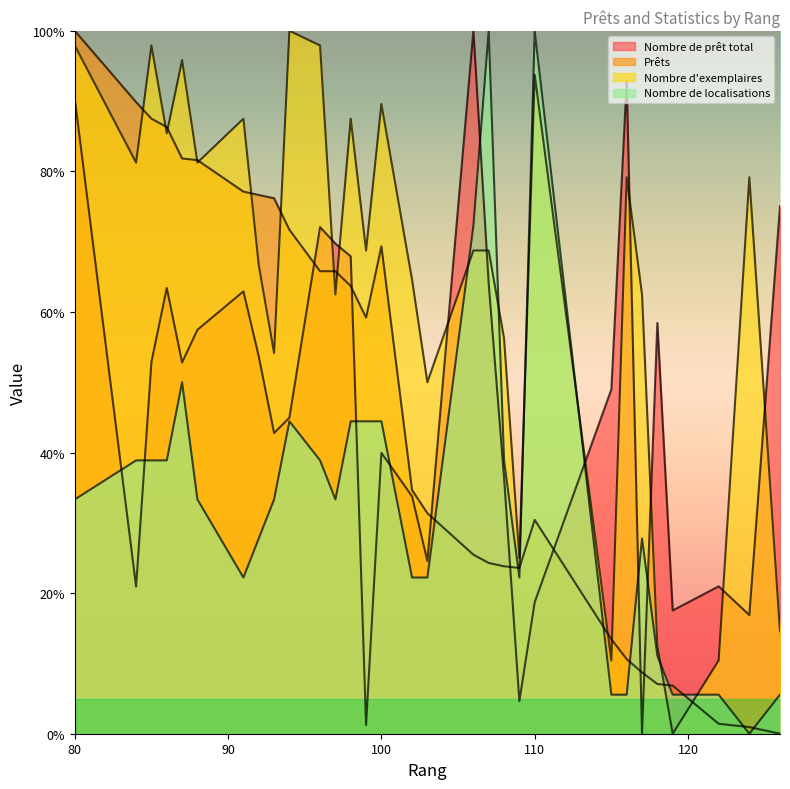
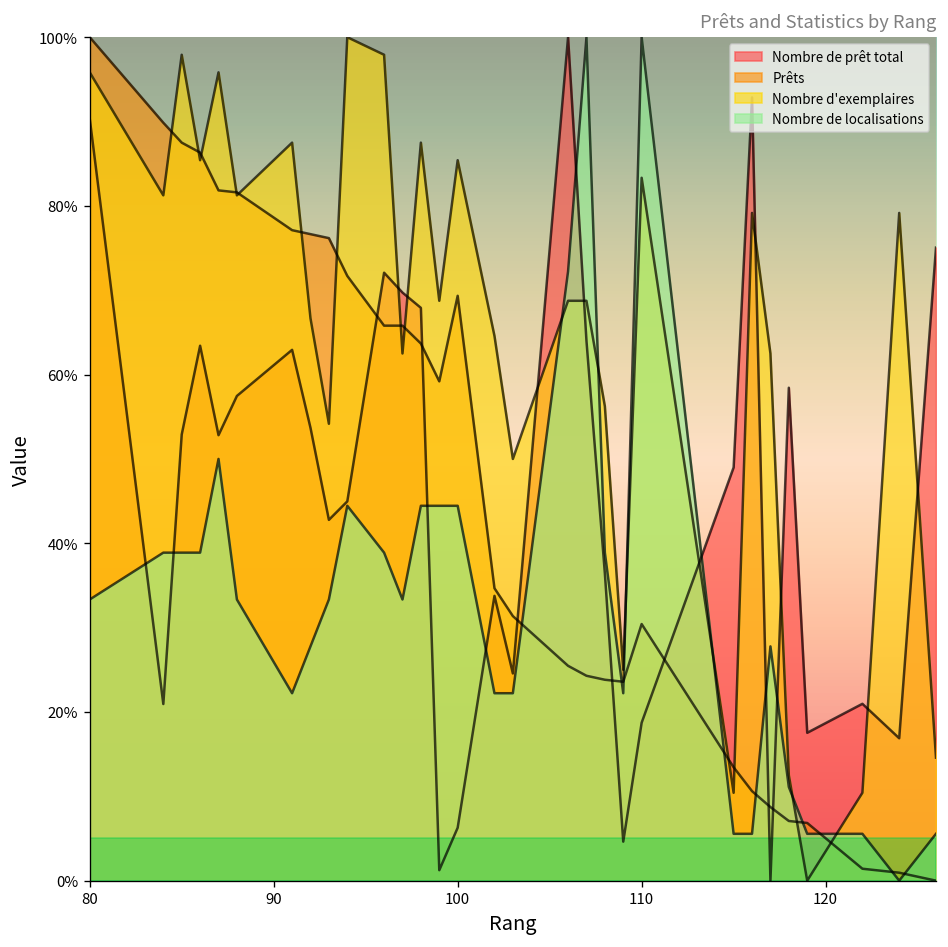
  {
    "Nombre de prêt total": {
      "80": "90%",
-     "100": "40%",
+     "100": "6%",
      "110": "19%"
    },
    "Prêts": {
      "80": "100%",
      "100": "69%",
      "110": "30%"
    },
    "Nombre d'exemplaires": {
-     "80": "98%",
-     "100": "90%",
-     "110": "94%"
+     "80": "96%",
+     "100": "85%",
+     "110": "83%"
    },
    "Nombre de localisations": {
      "80": "33%",
      "100": "44%",
      "110": "100%"
    }
  }
